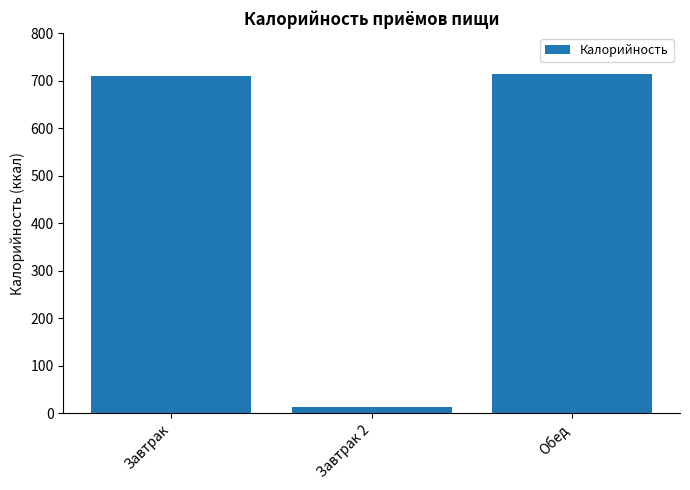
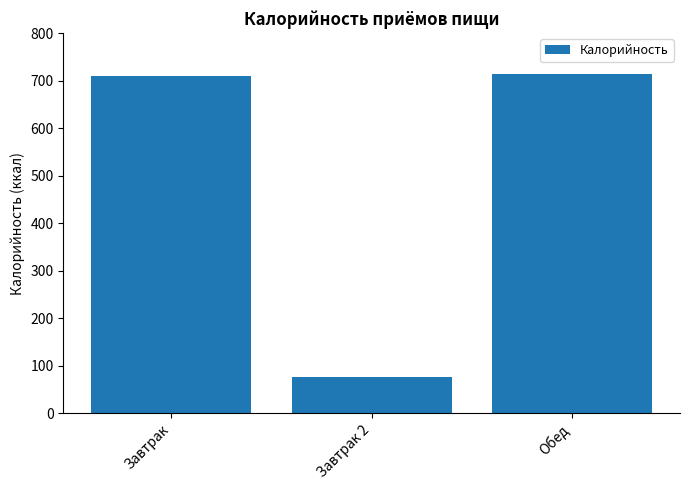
  {
    "Завтрак": 710,
-   "Завтрак 2": 10,
+   "Завтрак 2": 80,
    "Обед": 720
  }
